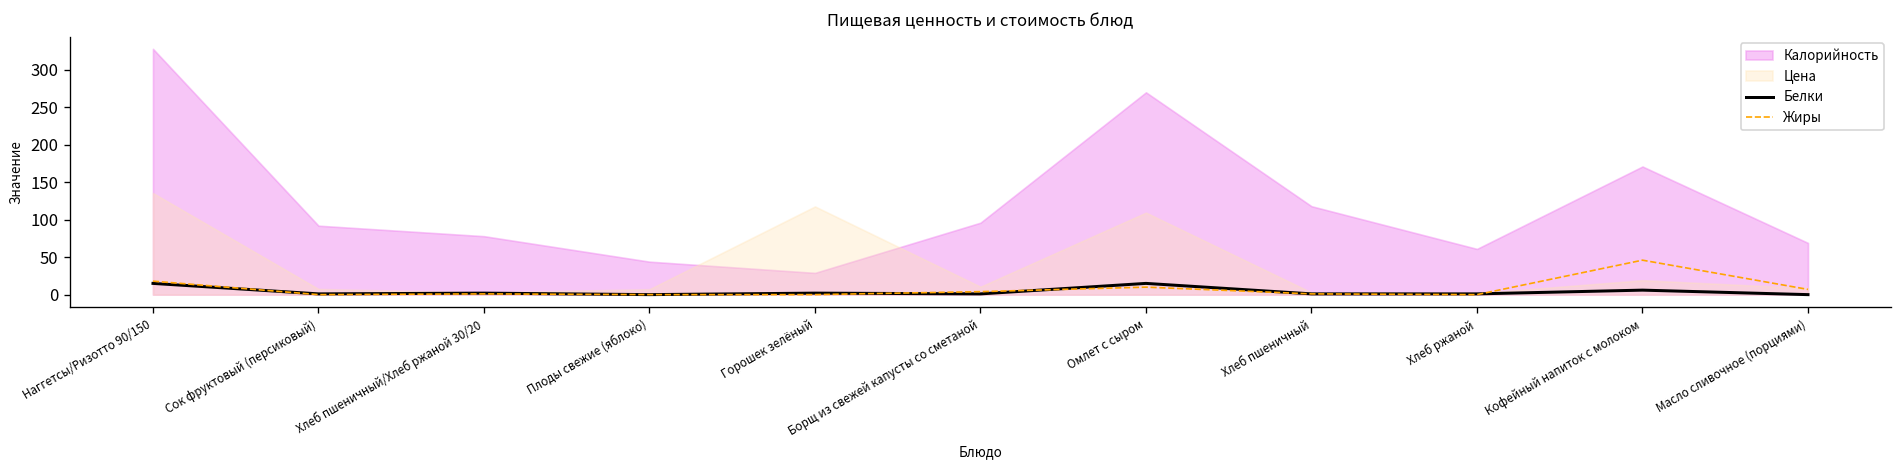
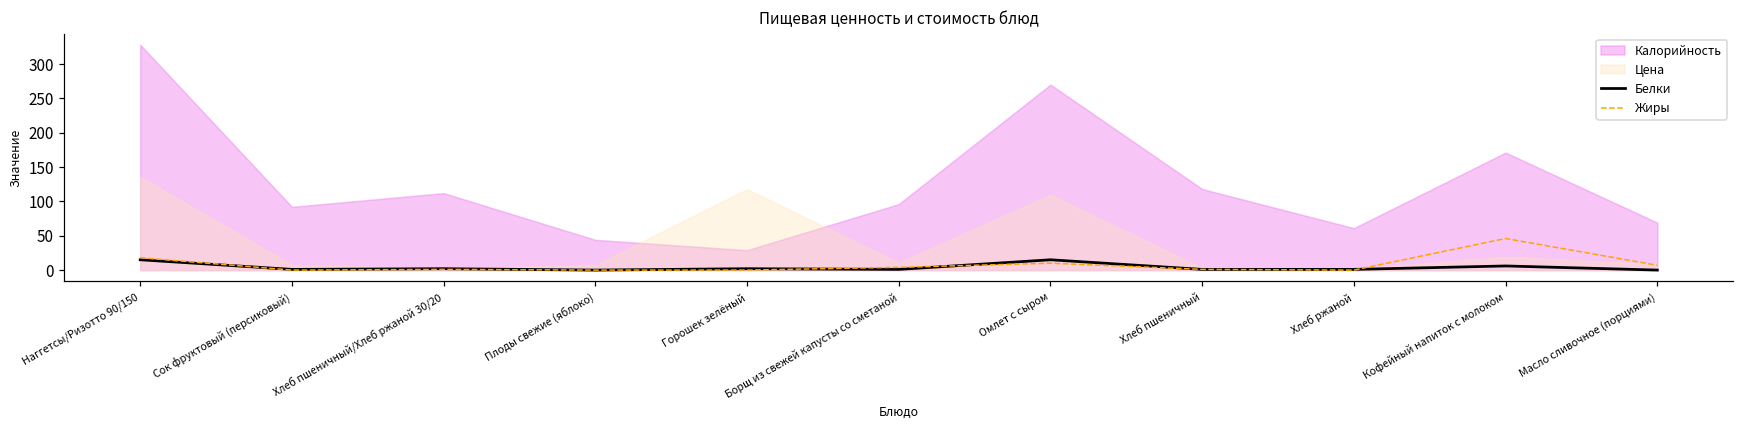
  {
    "Калорийность": {
      "Наггетсы/Ризотто 90/150": 330,
      "Сок фруктовый (персиковый)": 90,
-     "Хлеб пшеничный/Хлеб ржаной 30/20": 80,
+     "Хлеб пшеничный/Хлеб ржаной 30/20": 110,
      "Плоды свежие (яблоко)": 40,
      "Горошек зелёный": 30,
      "Борщ из свежей капусты со сметаной": 100,
      "Омлет с сыром": 270,
      "Хлеб пшеничный": 120,
      "Хлеб ржаной": 60,
      "Кофейный напиток с молоком": 170,
      "Масло сливочное (порциями)": 70
    },
    "Белки": {
      "Омлет с сыром": 20,
      "Кофейный напиток с молоком": 10,
      "Масло сливочное (порциями)": 0
    },
    "Цена": {
      "Наггетсы/Ризотто 90/150": 140,
      "Сок фруктовый (персиковый)": 10,
      "Плоды свежие (яблоко)": 10,
      "Горошек зелёный": 120,
      "Борщ из свежей капусты со сметаной": 10,
      "Омлет с сыром": 110,
      "Кофейный напиток с молоком": 20
    },
    "Жиры": {
      "Омлет с сыром": 10,
      "Кофейный напиток с молоком": 50
    }
  }
